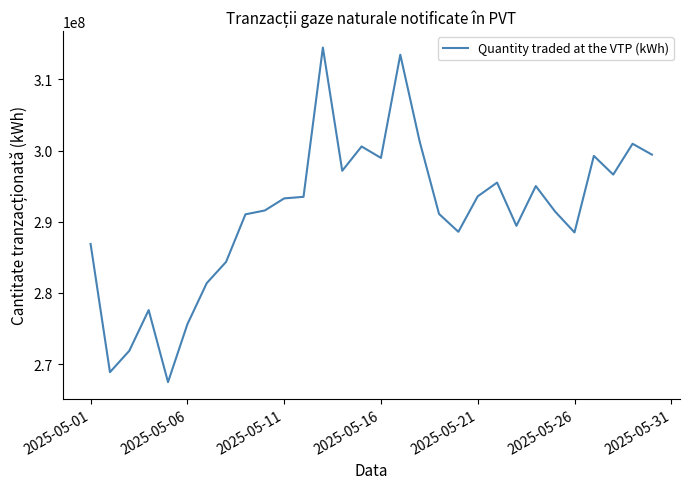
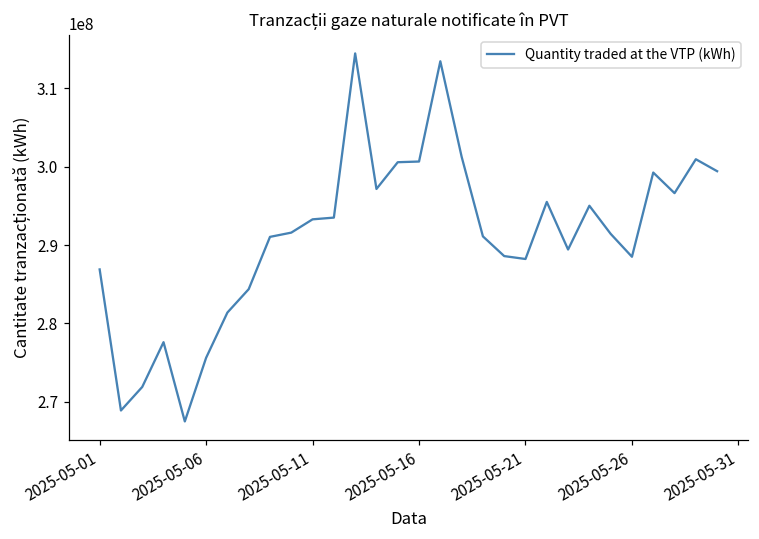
  {
    "2025-05-01": 287000000,
    "2025-05-06": 276000000,
    "2025-05-11": 293000000,
-   "2025-05-16": 299000000,
-   "2025-05-21": 294000000,
+   "2025-05-16": 301000000,
+   "2025-05-21": 288000000,
    "2025-05-26": 289000000
  }
